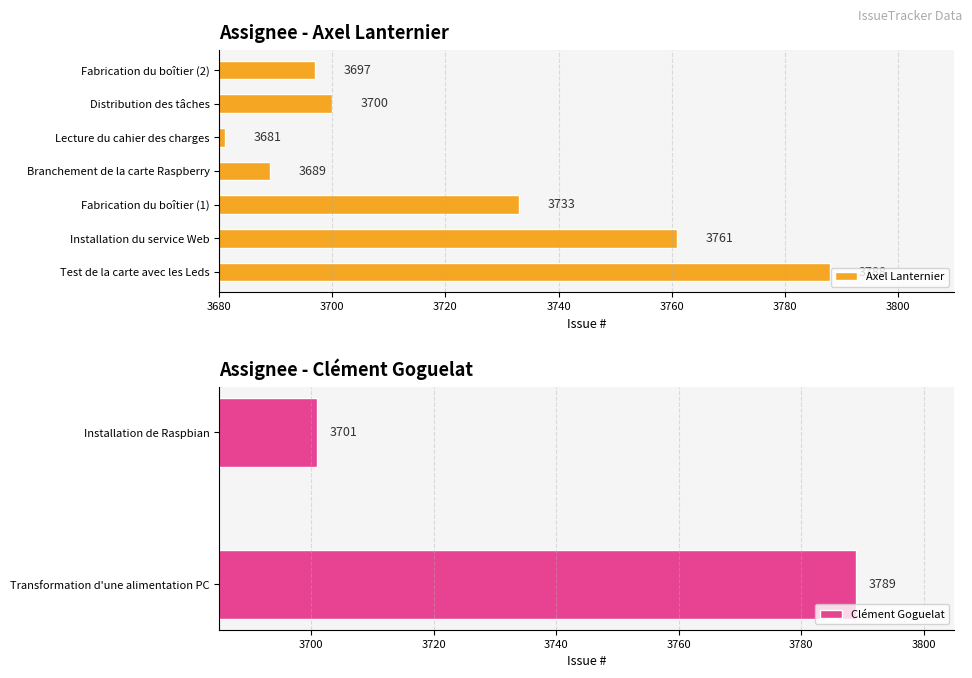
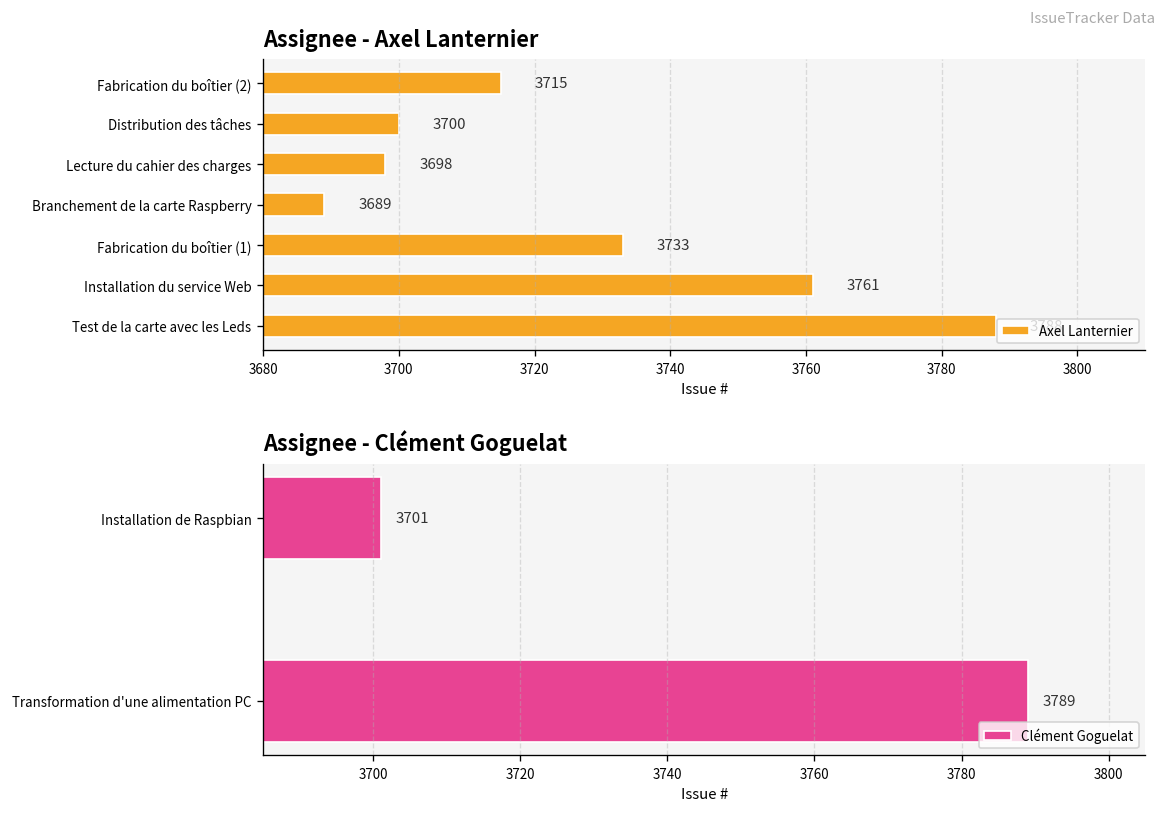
  {
    "Assignee - Axel Lanternier": {
-     "Fabrication du boîtier (2)": 3697,
-     "Lecture du cahier des charges": 3681
+     "Fabrication du boîtier (2)": 3715,
+     "Lecture du cahier des charges": 3698
    },
    "Assignee - Clément Goguelat": {
      "Installation de Raspbian": 3701,
      "Transformation d'une alimentation PC": 3789
    }
  }
